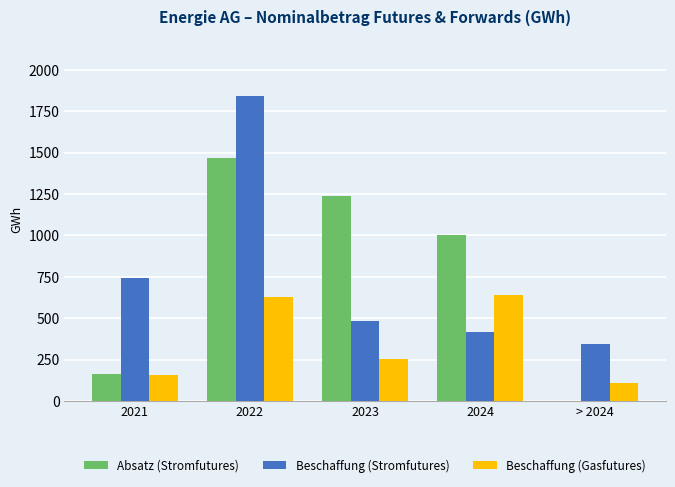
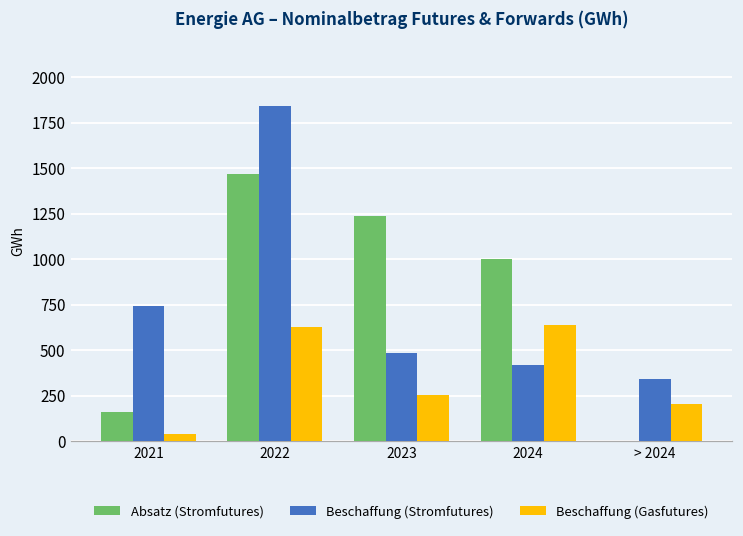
  {
    "Absatz (Stromfutures)": {
      "2021": 160,
      "2022": 1470,
      "2023": 1240,
      "2024": 1000,
      "> 2024": 0
    },
    "Beschaffung (Stromfutures)": {
      "2021": 740,
      "2022": 1840,
      "2023": 480,
      "2024": 420,
      "> 2024": 340
    },
    "Beschaffung (Gasfutures)": {
-     "2021": 160,
+     "2021": 40,
      "2022": 630,
      "2023": 250,
      "2024": 640,
-     "> 2024": 110
+     "> 2024": 210
    }
  }
